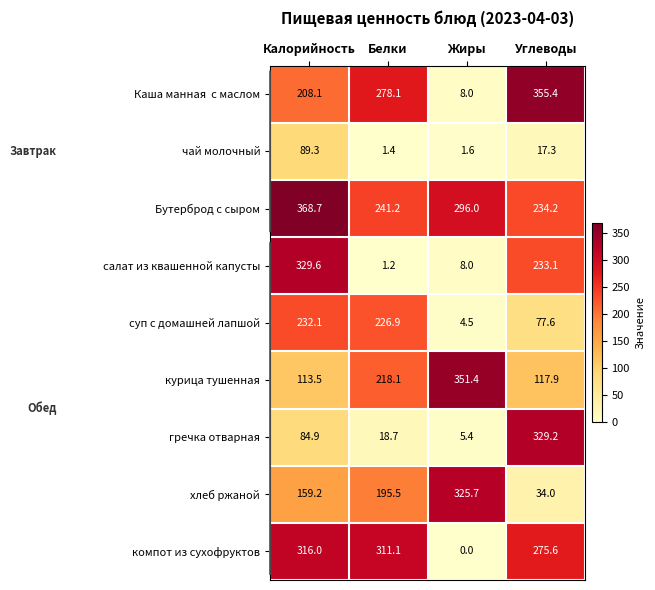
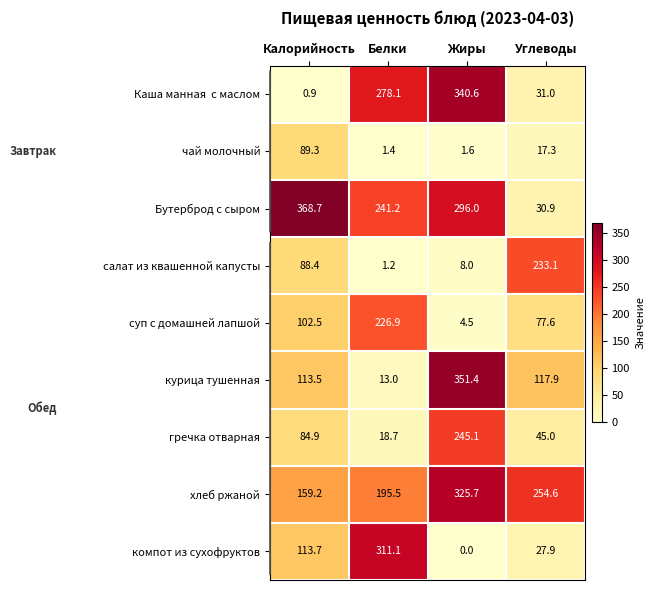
  {
    "Каша манная с маслом": {
-     "Калорийность": 208.1,
+     "Калорийность": 0.9,
      "Белки": 278.1,
-     "Жиры": 8.0,
-     "Углеводы": 355.4
+     "Жиры": 340.6,
+     "Углеводы": 31.0
    },
    "чай молочный": {
      "Калорийность": 89.3,
      "Белки": 1.4,
      "Жиры": 1.6,
      "Углеводы": 17.3
    },
    "Бутерброд с сыром": {
      "Калорийность": 368.7,
      "Белки": 241.2,
      "Жиры": 296.0,
-     "Углеводы": 234.2
+     "Углеводы": 30.9
    },
    "салат из квашенной капусты": {
-     "Калорийность": 329.6,
+     "Калорийность": 88.4,
      "Белки": 1.2,
      "Жиры": 8.0,
      "Углеводы": 233.1
    },
    "суп с домашней лапшой": {
-     "Калорийность": 232.1,
+     "Калорийность": 102.5,
      "Белки": 226.9,
      "Жиры": 4.5,
      "Углеводы": 77.6
    },
    "курица тушенная": {
      "Калорийность": 113.5,
-     "Белки": 218.1,
+     "Белки": 13.0,
      "Жиры": 351.4,
      "Углеводы": 117.9
    },
    "гречка отварная": {
      "Калорийность": 84.9,
      "Белки": 18.7,
-     "Жиры": 5.4,
-     "Углеводы": 329.2
+     "Жиры": 245.1,
+     "Углеводы": 45.0
    },
    "хлеб ржаной": {
      "Калорийность": 159.2,
      "Белки": 195.5,
      "Жиры": 325.7,
-     "Углеводы": 34.0
+     "Углеводы": 254.6
    },
    "компот из сухофруктов": {
-     "Калорийность": 316.0,
+     "Калорийность": 113.7,
      "Белки": 311.1,
      "Жиры": 0.0,
-     "Углеводы": 275.6
+     "Углеводы": 27.9
    }
  }
